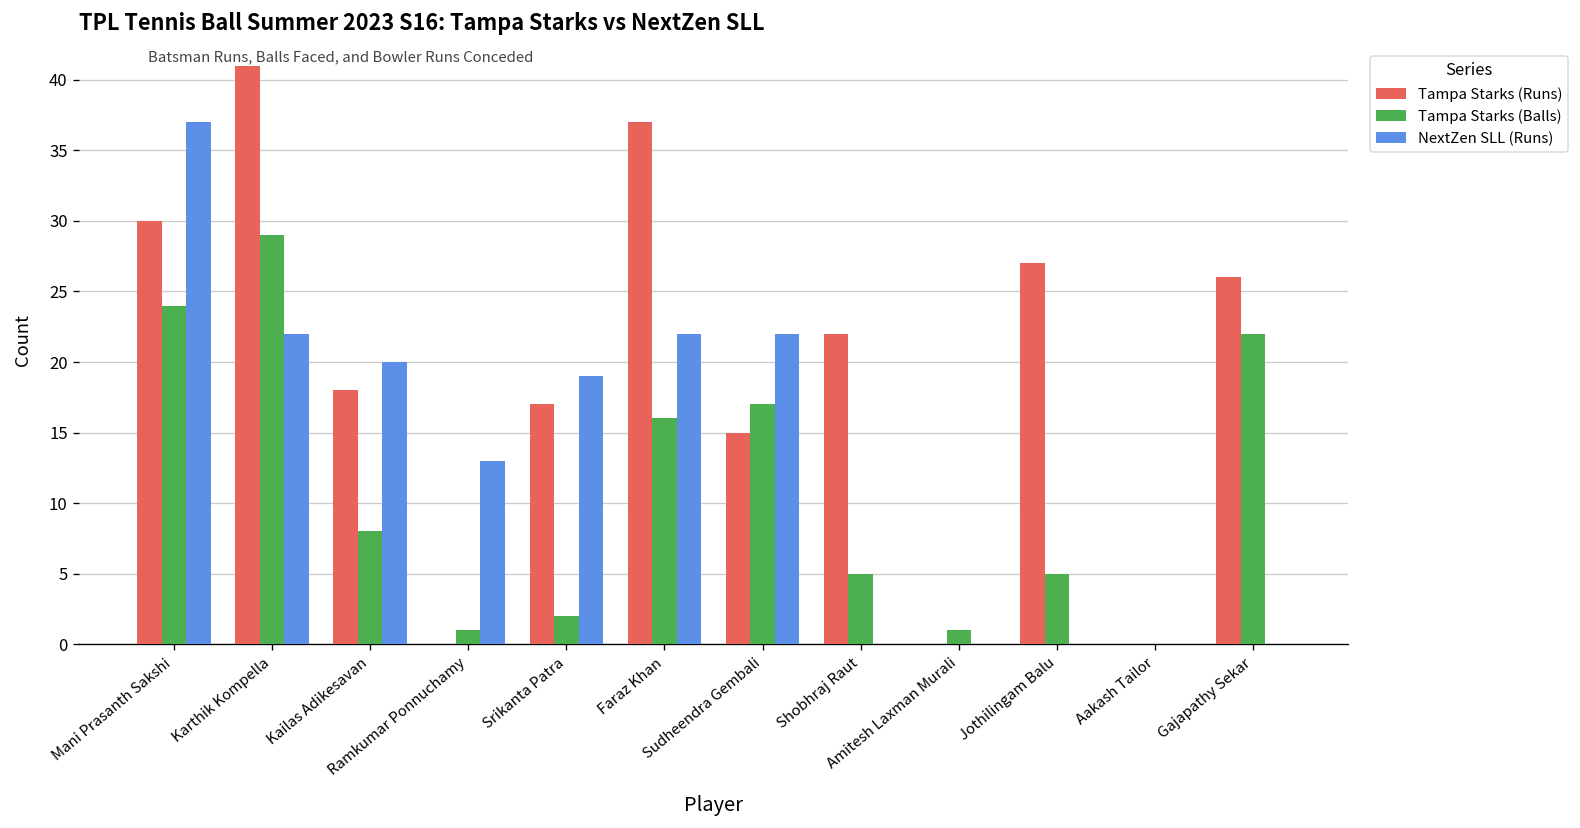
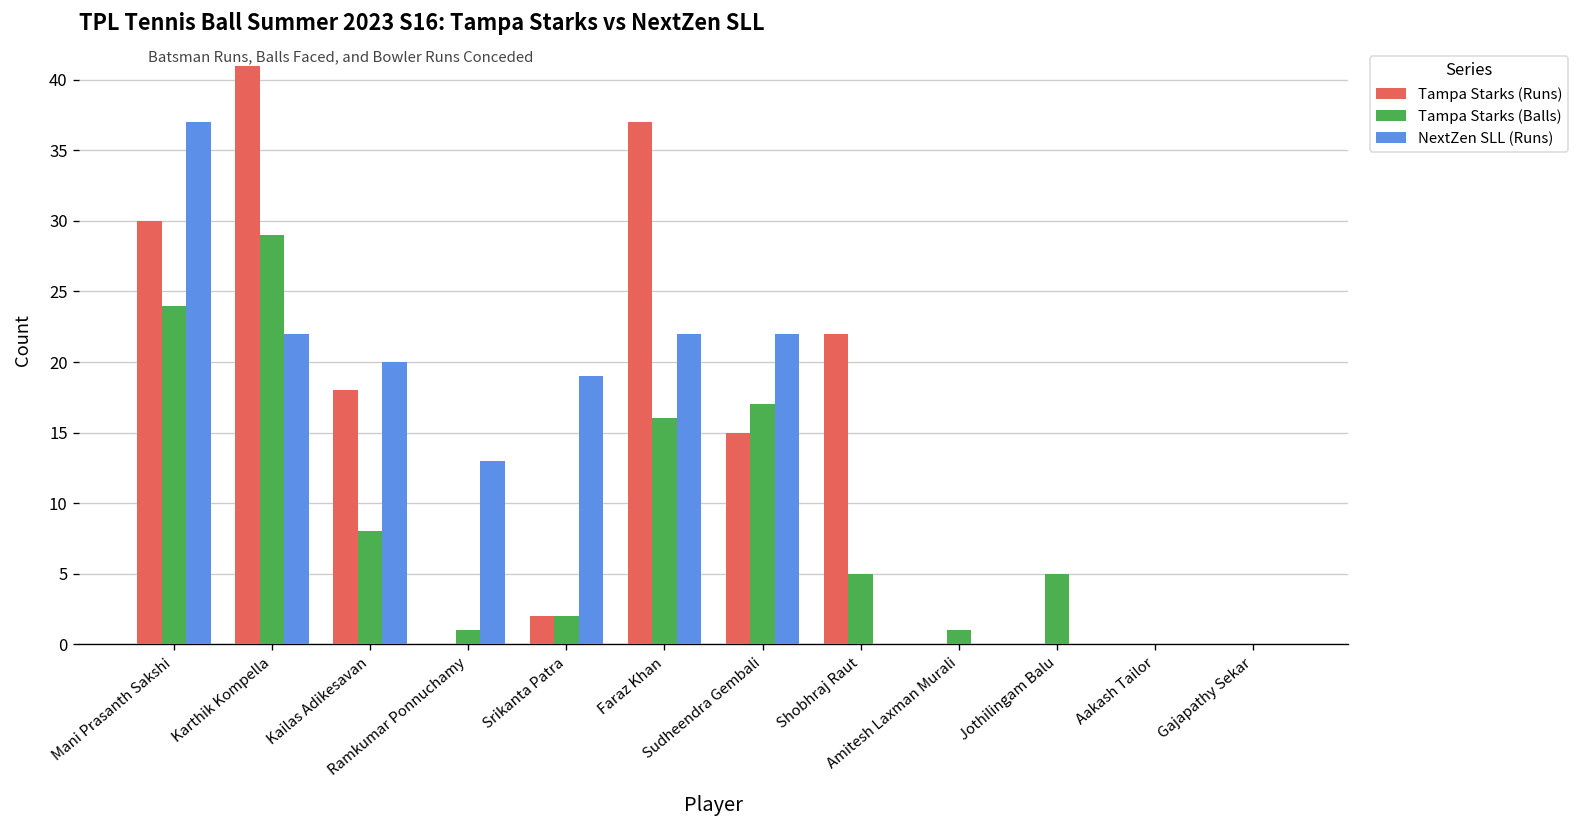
  {
    "Tampa Starks (Runs)": {
      "Mani Prasanth Sakshi": 30,
      "Karthik Kompella": 41,
      "Kailas Adikesavan": 18,
      "Ramkumar Ponnuchamy": 0,
-     "Srikanta Patra": 17,
+     "Srikanta Patra": 2,
      "Faraz Khan": 37,
      "Sudheendra Gembali": 15,
      "Shobhraj Raut": 22,
      "Amitesh Laxman Murali": 0,
-     "Jothilingam Balu": 27,
+     "Jothilingam Balu": 0,
      "Aakash Tailor": 0,
-     "Gajapathy Sekar": 26
+     "Gajapathy Sekar": 0
    },
    "Tampa Starks (Balls)": {
      "Mani Prasanth Sakshi": 24,
      "Karthik Kompella": 29,
      "Kailas Adikesavan": 8,
      "Ramkumar Ponnuchamy": 1,
      "Srikanta Patra": 2,
      "Faraz Khan": 16,
      "Sudheendra Gembali": 17,
      "Shobhraj Raut": 5,
      "Amitesh Laxman Murali": 1,
      "Jothilingam Balu": 5,
      "Aakash Tailor": 0,
-     "Gajapathy Sekar": 22
+     "Gajapathy Sekar": 0
    },
    "NextZen SLL (Runs)": {
      "Mani Prasanth Sakshi": 37,
      "Karthik Kompella": 22,
      "Kailas Adikesavan": 20,
      "Ramkumar Ponnuchamy": 13,
      "Srikanta Patra": 19,
      "Faraz Khan": 22,
      "Sudheendra Gembali": 22,
      "Shobhraj Raut": 0,
      "Amitesh Laxman Murali": 0,
      "Jothilingam Balu": 0,
      "Aakash Tailor": 0,
      "Gajapathy Sekar": 0
    }
  }
